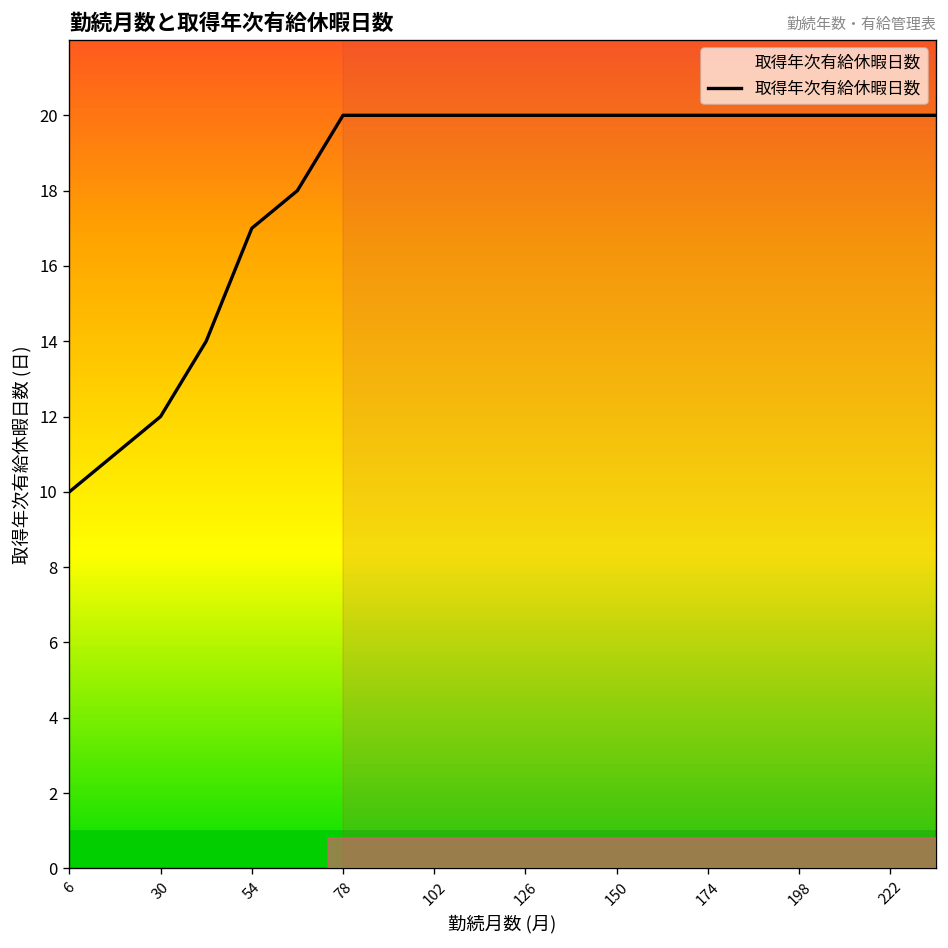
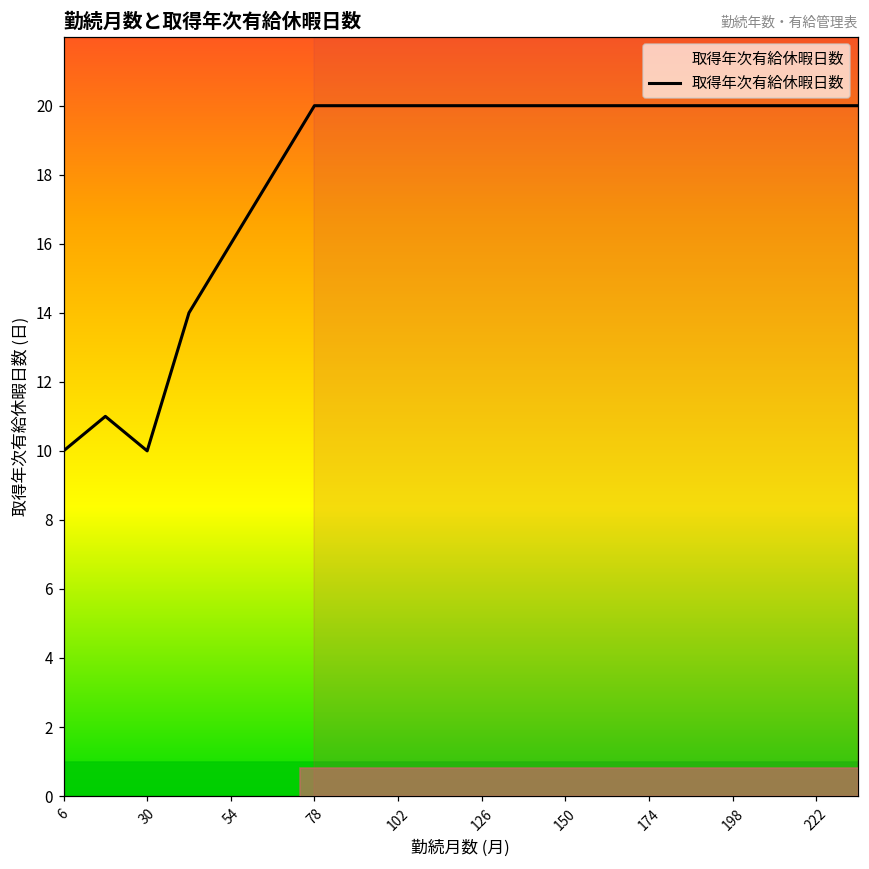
  {
    "6": 10,
-   "30": 12,
-   "54": 17,
+   "30": 10,
+   "54": 16,
    "78": 20,
    "102": 20,
    "126": 20,
    "150": 20,
    "174": 20,
    "198": 20,
    "222": 20
  }
